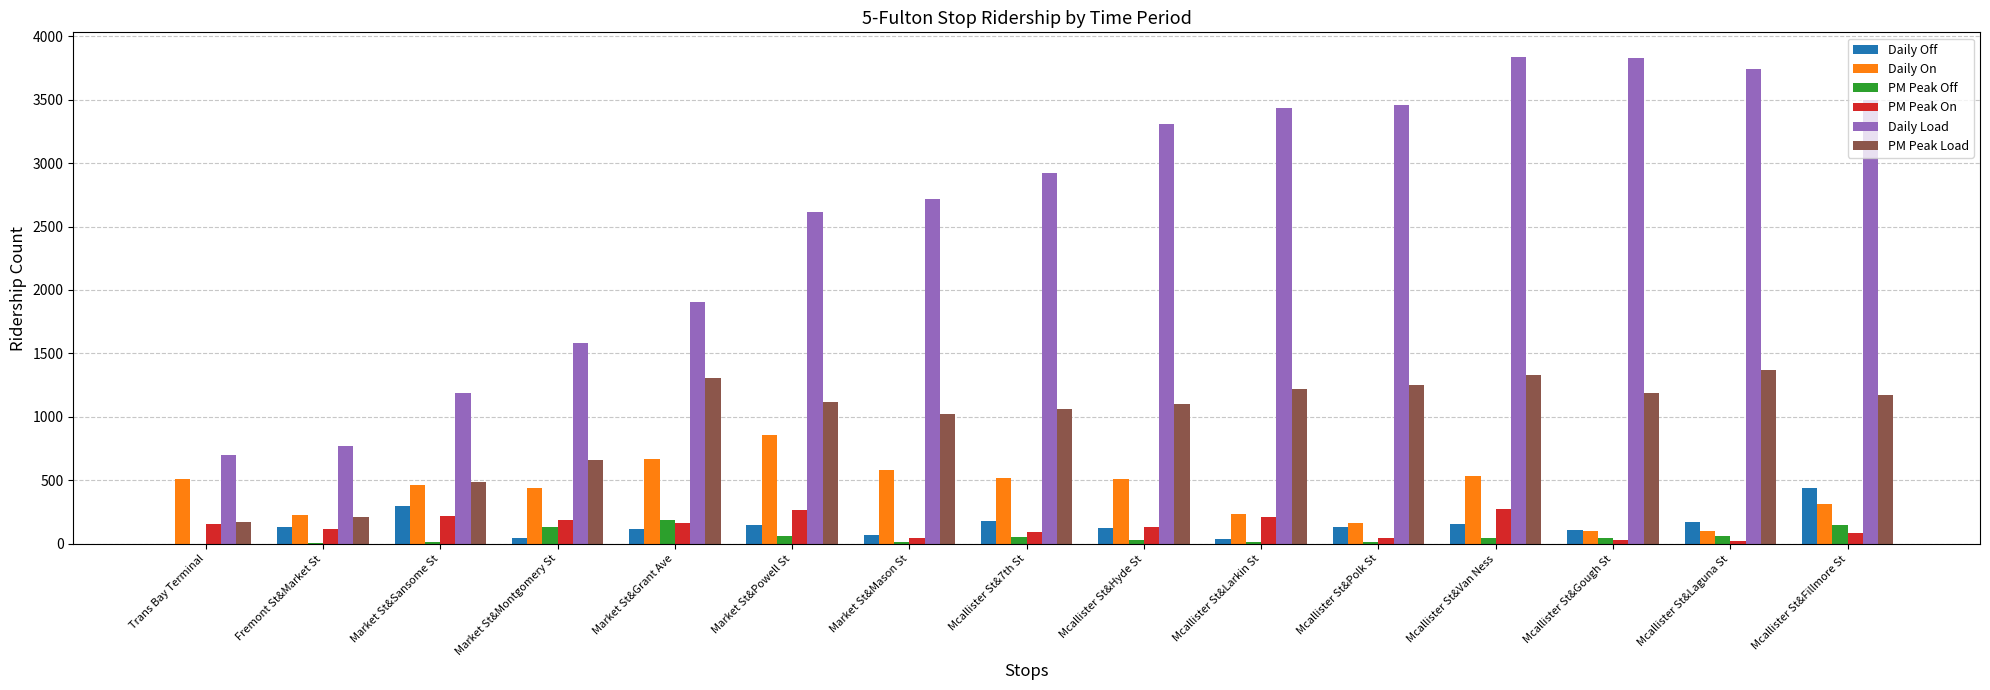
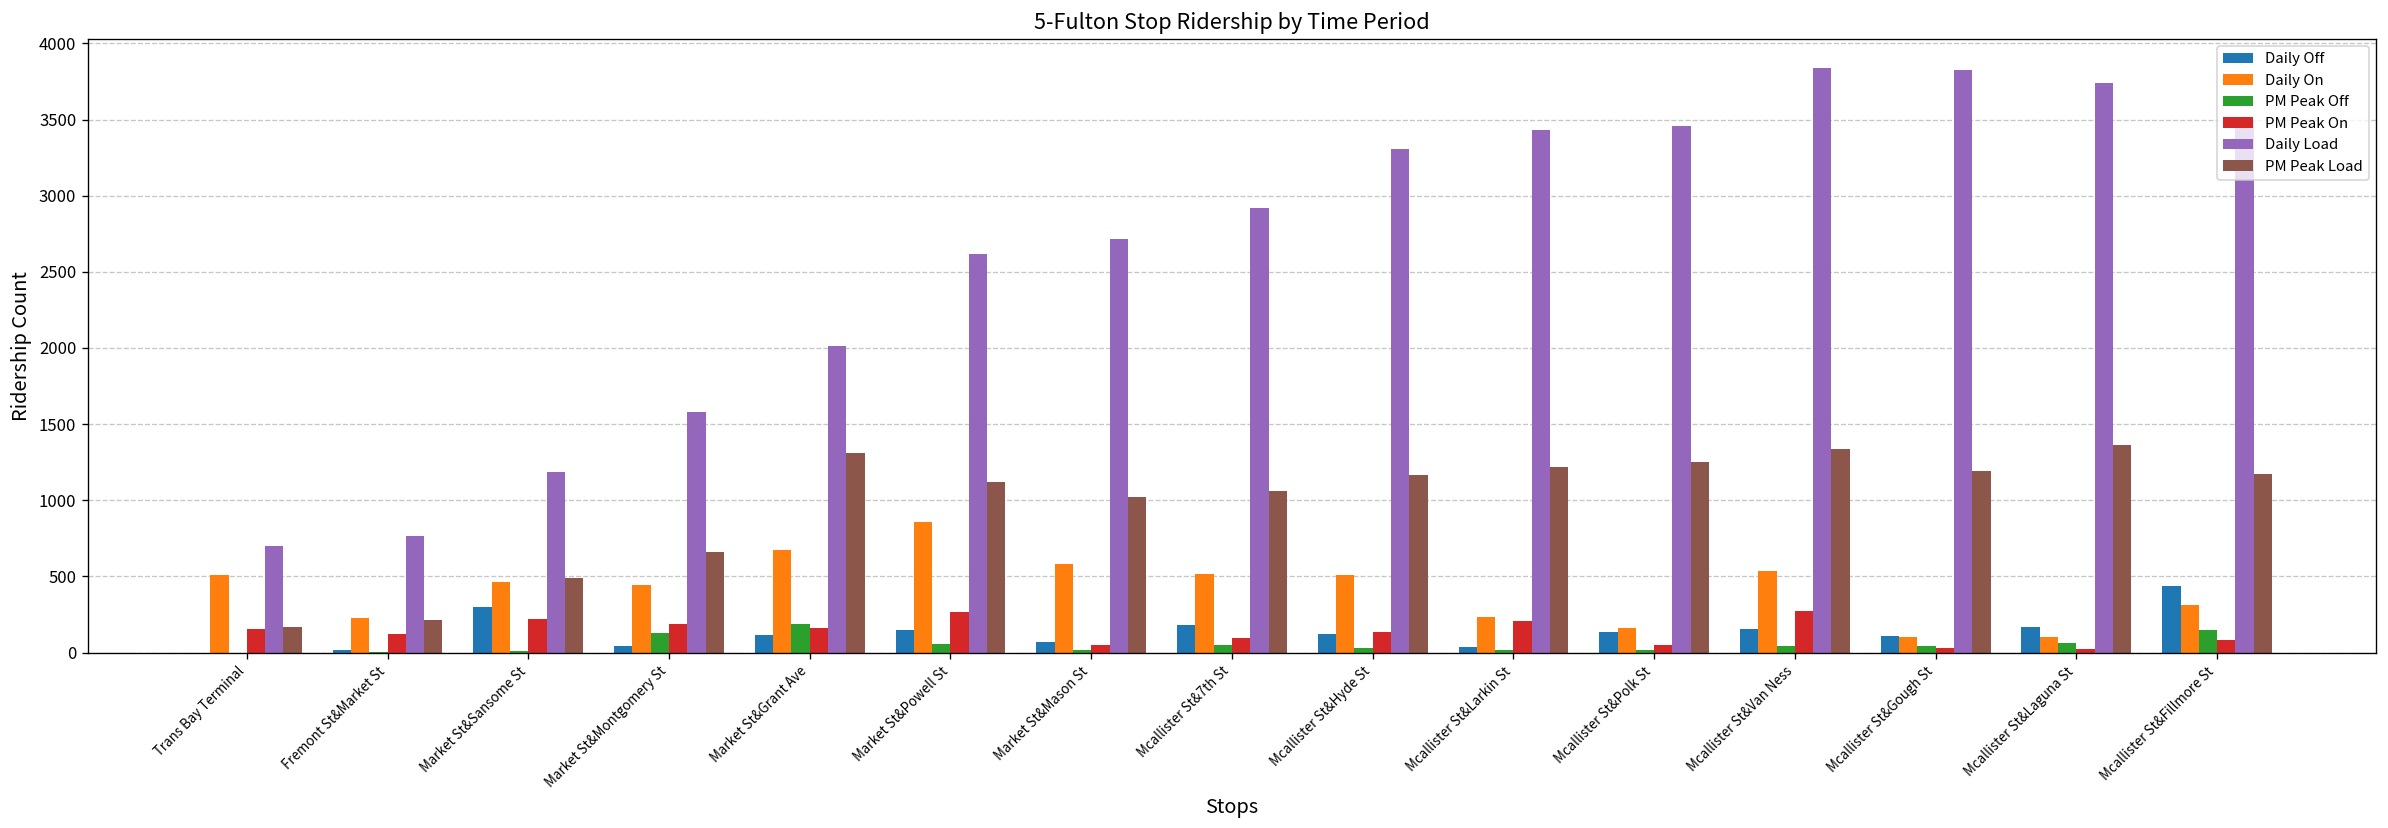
  {
    "Daily Off": {
      "Trans Bay Terminal": 0,
-     "Fremont St&Market St": 130,
+     "Fremont St&Market St": 20,
      "Market St&Sansome St": 300,
      "Market St&Montgomery St": 50,
      "Market St&Grant Ave": 120,
      "Market St&Powell St": 150,
      "Market St&Mason St": 70,
      "Mcallister St&7th St": 180,
      "Mcallister St&Hyde St": 120,
      "Mcallister St&Larkin St": 40,
      "Mcallister St&Polk St": 140,
      "Mcallister St&Van Ness": 160,
      "Mcallister St&Gough St": 110,
      "Mcallister St&Laguna St": 170,
      "Mcallister St&Fillmore St": 440
    },
    "Daily On": {
      "Trans Bay Terminal": 510,
      "Fremont St&Market St": 230,
      "Market St&Sansome St": 460,
      "Market St&Montgomery St": 440,
      "Market St&Grant Ave": 670,
      "Market St&Powell St": 860,
      "Market St&Mason St": 580,
      "Mcallister St&7th St": 520,
      "Mcallister St&Hyde St": 510,
      "Mcallister St&Larkin St": 230,
      "Mcallister St&Polk St": 160,
      "Mcallister St&Van Ness": 540,
      "Mcallister St&Gough St": 100,
      "Mcallister St&Laguna St": 100,
      "Mcallister St&Fillmore St": 310
    },
    "PM Peak Off": {
      "Trans Bay Terminal": 0,
      "Market St&Montgomery St": 130,
      "Market St&Grant Ave": 190,
      "Market St&Powell St": 60,
      "Mcallister St&7th St": 50,
      "Mcallister St&Hyde St": 30,
      "Mcallister St&Van Ness": 40,
      "Mcallister St&Gough St": 50,
      "Mcallister St&Laguna St": 60,
      "Mcallister St&Fillmore St": 150
    },
    "PM Peak On": {
      "Trans Bay Terminal": 160,
      "Fremont St&Market St": 120,
      "Market St&Sansome St": 220,
      "Market St&Montgomery St": 190,
      "Market St&Grant Ave": 170,
      "Market St&Powell St": 270,
      "Market St&Mason St": 50,
      "Mcallister St&7th St": 90,
      "Mcallister St&Hyde St": 140,
      "Mcallister St&Larkin St": 210,
      "Mcallister St&Polk St": 50,
      "Mcallister St&Van Ness": 270,
      "Mcallister St&Gough St": 30,
      "Mcallister St&Laguna St": 20,
      "Mcallister St&Fillmore St": 80
    },
    "Daily Load": {
      "Trans Bay Terminal": 700,
      "Fremont St&Market St": 770,
      "Market St&Sansome St": 1190,
      "Market St&Montgomery St": 1580,
-     "Market St&Grant Ave": 1910,
+     "Market St&Grant Ave": 2010,
      "Market St&Powell St": 2620,
      "Market St&Mason St": 2720,
      "Mcallister St&7th St": 2920,
      "Mcallister St&Hyde St": 3310,
      "Mcallister St&Larkin St": 3430,
      "Mcallister St&Polk St": 3460,
      "Mcallister St&Van Ness": 3840,
      "Mcallister St&Gough St": 3830,
      "Mcallister St&Laguna St": 3740
    },
    "PM Peak Load": {
      "Trans Bay Terminal": 170,
      "Fremont St&Market St": 210,
      "Market St&Sansome St": 490,
      "Market St&Montgomery St": 660,
      "Market St&Grant Ave": 1310,
      "Market St&Powell St": 1120,
      "Market St&Mason St": 1020,
      "Mcallister St&7th St": 1060,
-     "Mcallister St&Hyde St": 1100,
+     "Mcallister St&Hyde St": 1170,
      "Mcallister St&Larkin St": 1220,
      "Mcallister St&Polk St": 1250,
      "Mcallister St&Van Ness": 1330,
      "Mcallister St&Gough St": 1190,
      "Mcallister St&Laguna St": 1370,
      "Mcallister St&Fillmore St": 1170
    }
  }
